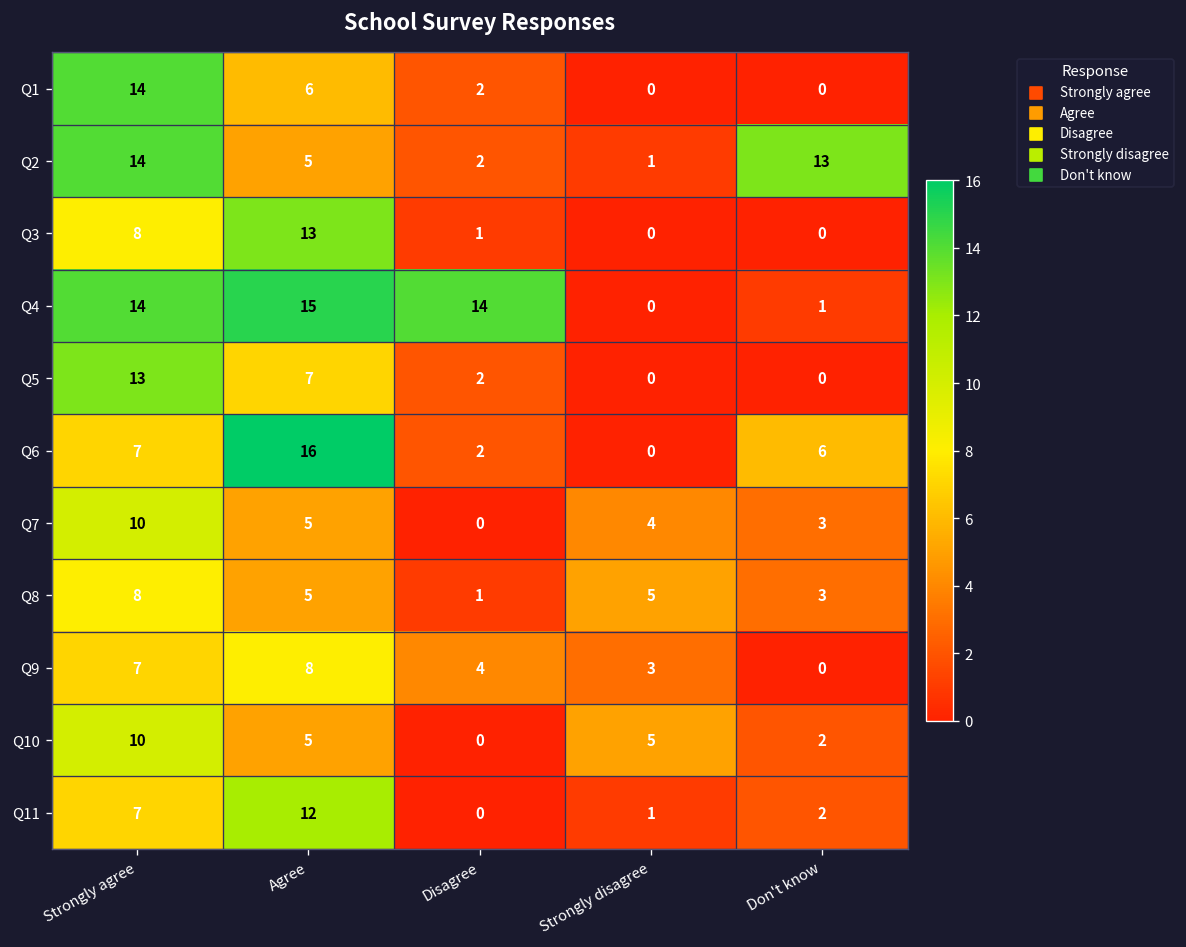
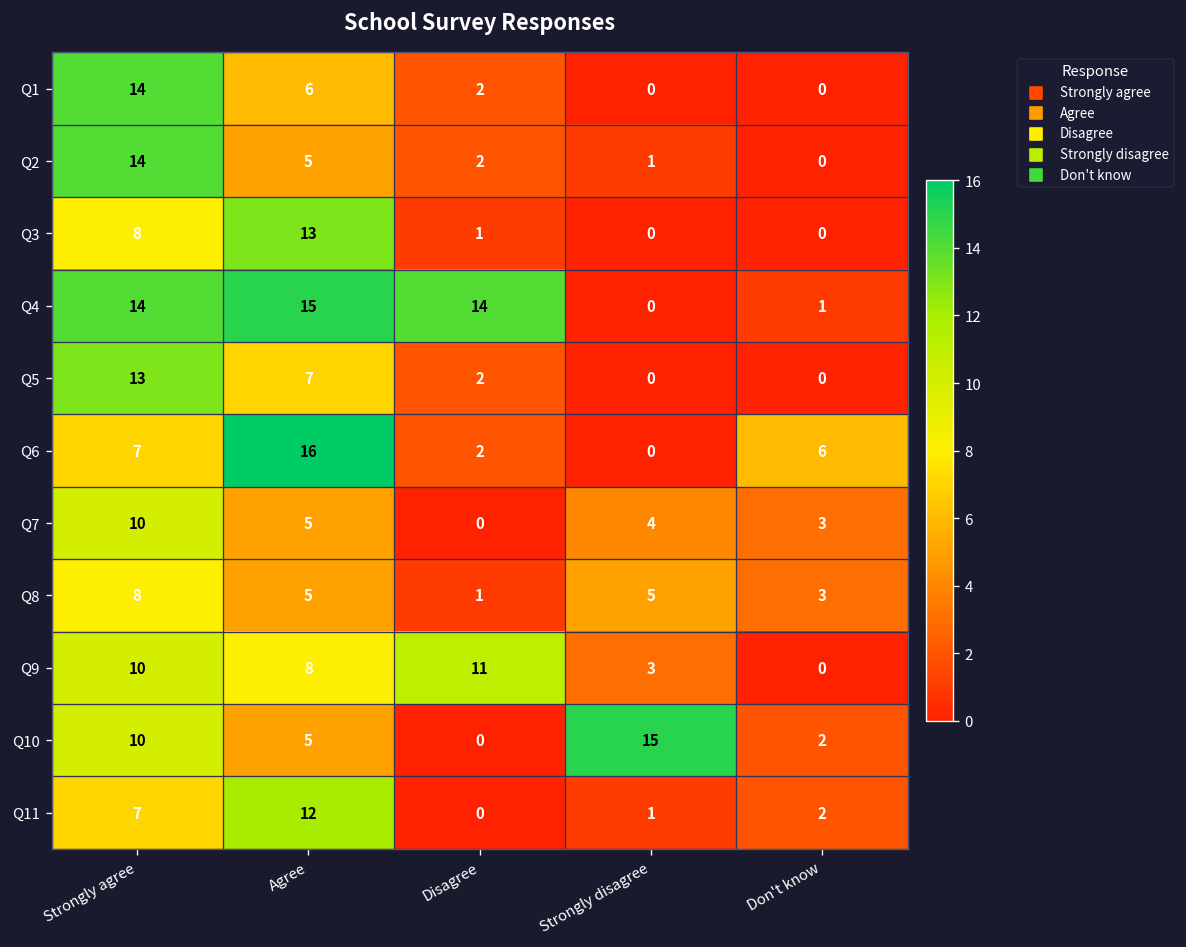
  {
    "Q1": {
      "Strongly agree": 14,
      "Agree": 6,
      "Disagree": 2,
      "Strongly disagree": 0,
      "Don't know": 0
    },
    "Q2": {
      "Strongly agree": 14,
      "Agree": 5,
      "Disagree": 2,
      "Strongly disagree": 1,
-     "Don't know": 13
+     "Don't know": 0
    },
    "Q3": {
      "Strongly agree": 8,
      "Agree": 13,
      "Disagree": 1,
      "Strongly disagree": 0,
      "Don't know": 0
    },
    "Q4": {
      "Strongly agree": 14,
      "Agree": 15,
      "Disagree": 14,
      "Strongly disagree": 0,
      "Don't know": 1
    },
    "Q5": {
      "Strongly agree": 13,
      "Agree": 7,
      "Disagree": 2,
      "Strongly disagree": 0,
      "Don't know": 0
    },
    "Q6": {
      "Strongly agree": 7,
      "Agree": 16,
      "Disagree": 2,
      "Strongly disagree": 0,
      "Don't know": 6
    },
    "Q7": {
      "Strongly agree": 10,
      "Agree": 5,
      "Disagree": 0,
      "Strongly disagree": 4,
      "Don't know": 3
    },
    "Q8": {
      "Strongly agree": 8,
      "Agree": 5,
      "Disagree": 1,
      "Strongly disagree": 5,
      "Don't know": 3
    },
    "Q9": {
-     "Strongly agree": 7,
+     "Strongly agree": 10,
      "Agree": 8,
-     "Disagree": 4,
+     "Disagree": 11,
      "Strongly disagree": 3,
      "Don't know": 0
    },
    "Q10": {
      "Strongly agree": 10,
      "Agree": 5,
      "Disagree": 0,
-     "Strongly disagree": 5,
+     "Strongly disagree": 15,
      "Don't know": 2
    },
    "Q11": {
      "Strongly agree": 7,
      "Agree": 12,
      "Disagree": 0,
      "Strongly disagree": 1,
      "Don't know": 2
    }
  }
